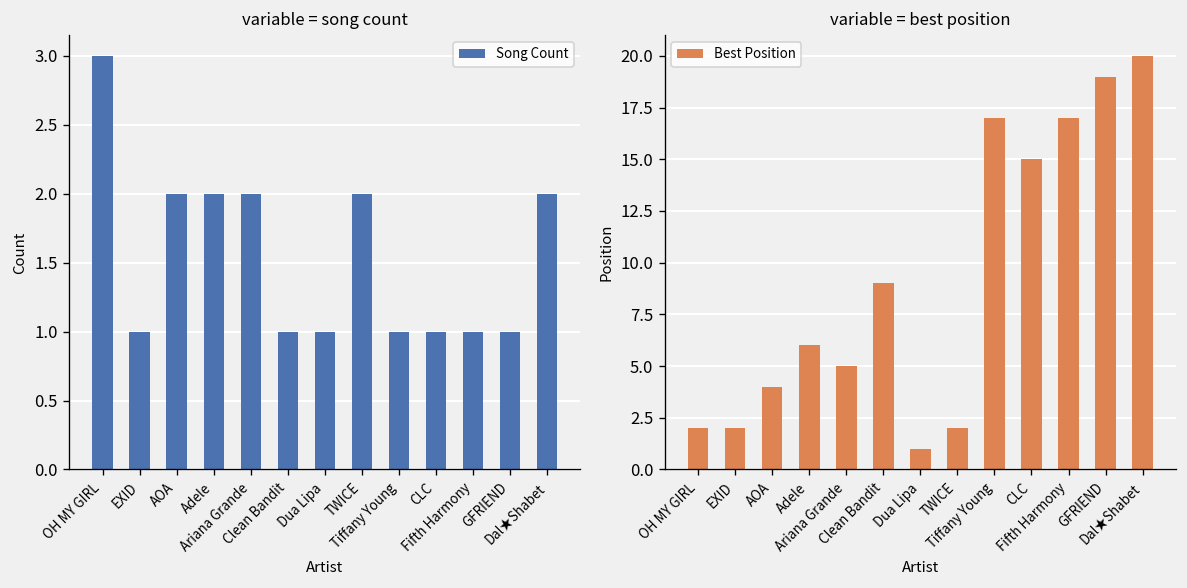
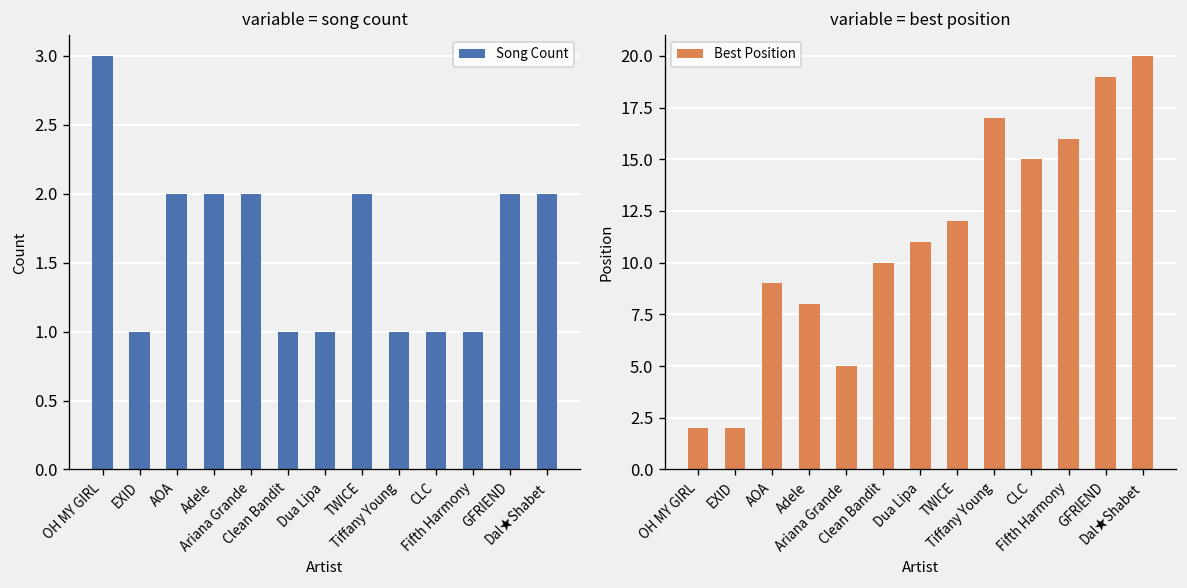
  {
    "variable = song count": {
      "OH MY GIRL": 3,
      "EXID": 1,
      "AOA": 2,
      "Adele": 2,
      "Ariana Grande": 2,
      "Clean Bandit": 1,
      "Dua Lipa": 1,
      "TWICE": 2,
      "Tiffany Young": 1,
      "CLC": 1,
      "Fifth Harmony": 1,
-     "GFRIEND": 1,
+     "GFRIEND": 2,
      "Dal★Shabet": 2
    },
    "variable = best position": {
      "OH MY GIRL": 2,
      "EXID": 2,
-     "AOA": 4,
-     "Adele": 6,
+     "AOA": 9,
+     "Adele": 8,
      "Ariana Grande": 5,
-     "Clean Bandit": 9,
-     "Dua Lipa": 1,
-     "TWICE": 2,
+     "Clean Bandit": 10,
+     "Dua Lipa": 11,
+     "TWICE": 12,
      "Tiffany Young": 17,
      "CLC": 15,
-     "Fifth Harmony": 17,
+     "Fifth Harmony": 16,
      "GFRIEND": 19,
      "Dal★Shabet": 20
    }
  }
